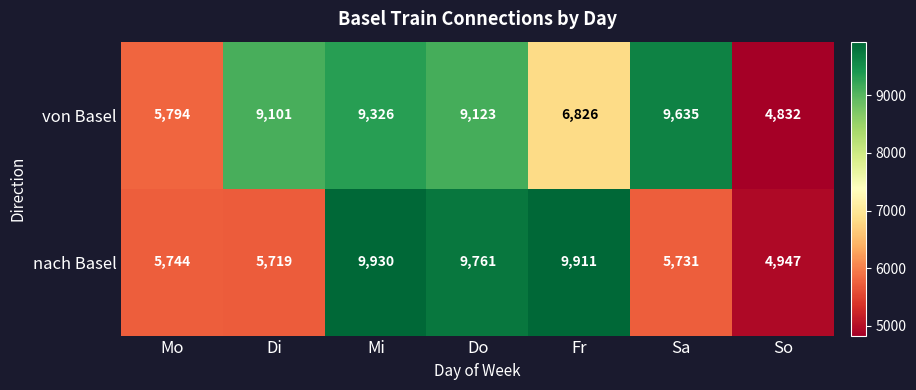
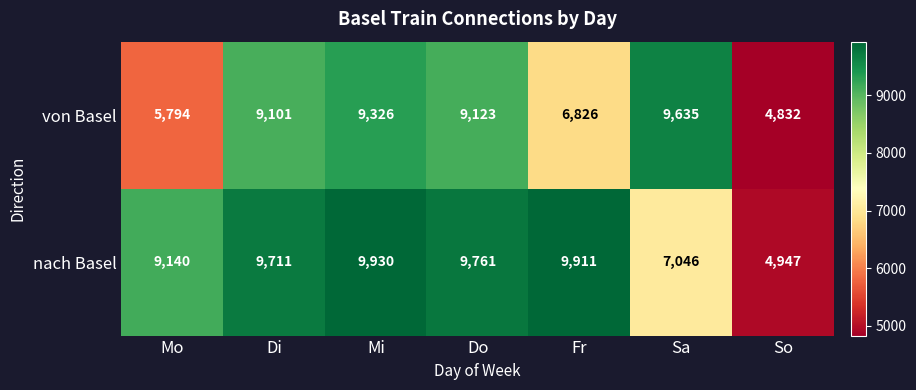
  {
    "von Basel": {
      "Mo": "5,794",
      "Di": "9,101",
      "Mi": "9,326",
      "Do": "9,123",
      "Fr": "6,826",
      "Sa": "9,635",
      "So": "4,832"
    },
    "nach Basel": {
-     "Mo": "5,744",
-     "Di": "5,719",
+     "Mo": "9,140",
+     "Di": "9,711",
      "Mi": "9,930",
      "Do": "9,761",
      "Fr": "9,911",
-     "Sa": "5,731",
+     "Sa": "7,046",
      "So": "4,947"
    }
  }
